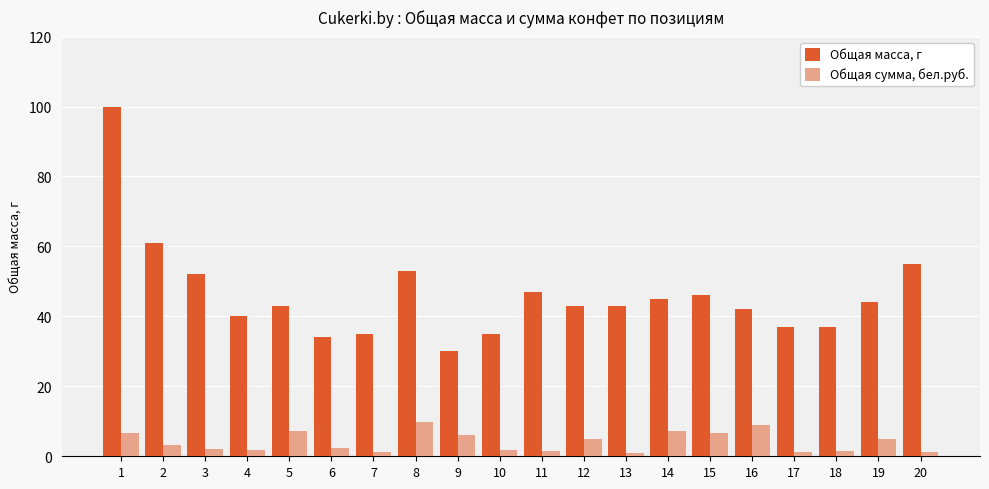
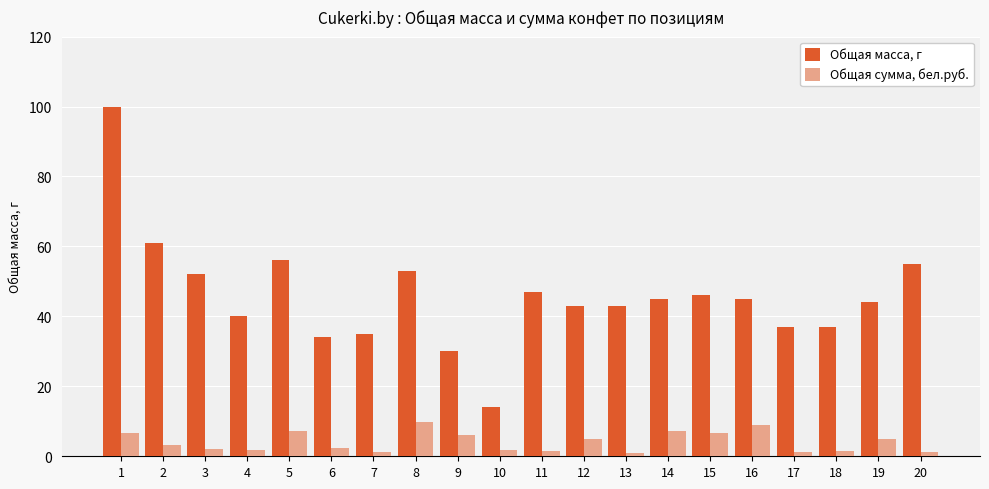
  {
    "Общая масса, г": {
      "1": 100,
      "2": 61,
      "3": 52,
      "4": 40,
-     "5": 43,
+     "5": 56,
      "6": 34,
      "7": 35,
      "8": 53,
      "9": 30,
-     "10": 35,
+     "10": 14,
      "11": 47,
      "12": 43,
      "13": 43,
      "14": 45,
      "15": 46,
-     "16": 42,
+     "16": 45,
      "17": 37,
      "18": 37,
      "19": 44,
      "20": 55
    },
    "Общая сумма, бел.руб.": {
      "1": 7,
      "2": 3,
      "3": 2,
      "4": 2,
      "5": 7,
      "6": 2,
      "7": 1,
      "8": 10,
      "9": 6,
      "10": 2,
      "11": 2,
      "12": 5,
      "13": 1,
      "14": 7,
      "15": 7,
      "16": 9,
      "17": 1,
      "18": 1,
      "19": 5,
      "20": 1
    }
  }
